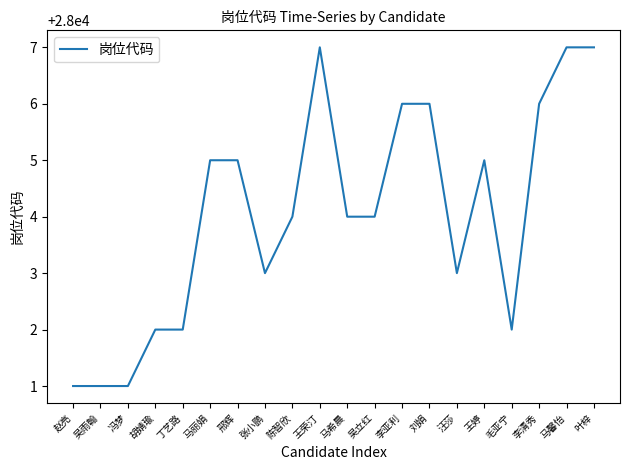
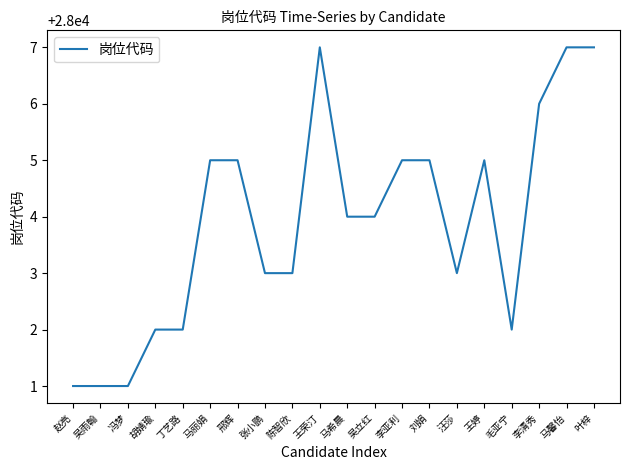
  {
    "赵亮": 28001,
    "吴雨翰": 28001,
    "冯梦": 28001,
    "胡婧瑜": 28002,
    "丁艺路": 28002,
    "马丽娟": 28005,
    "邢辉": 28005,
    "张小鹏": 28003,
-   "陈智欣": 28004,
+   "陈智欣": 28003,
    "王荣汀": 28007,
    "马希晨": 28004,
    "吴立红": 28004,
-   "李亚利": 28006,
-   "刘娟": 28006,
+   "李亚利": 28005,
+   "刘娟": 28005,
    "汪莎": 28003,
    "王婷": 28005,
    "毛亚宁": 28002,
    "李清秀": 28006,
    "马馨怡": 28007,
    "叶梓": 28007
  }
